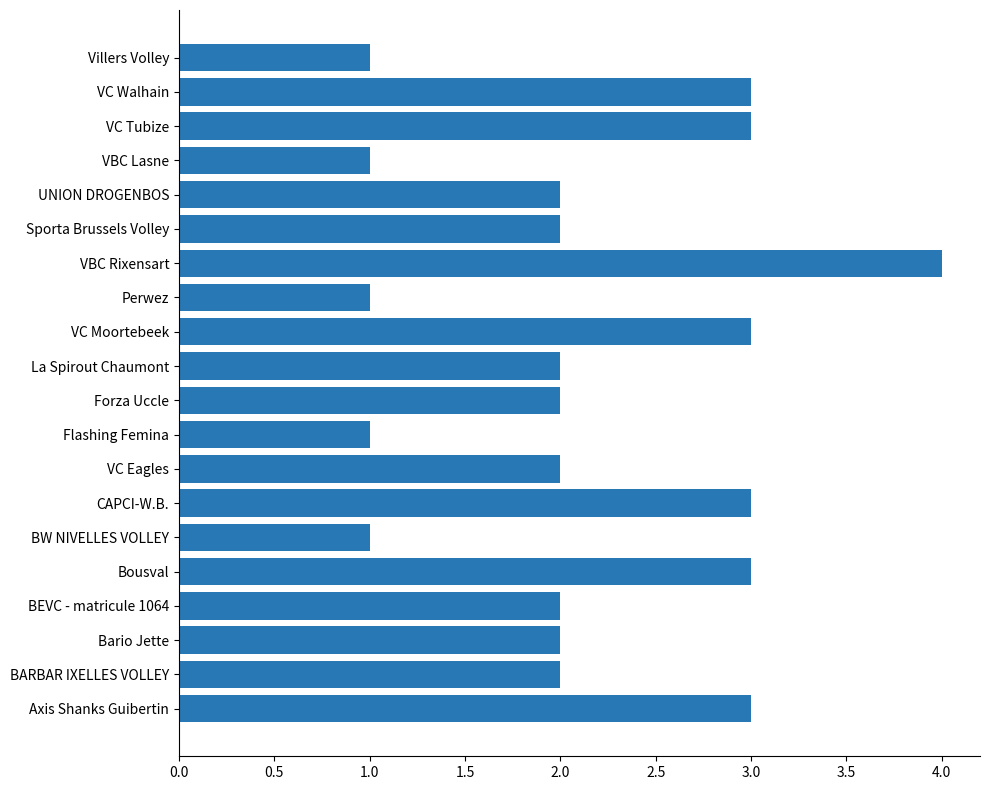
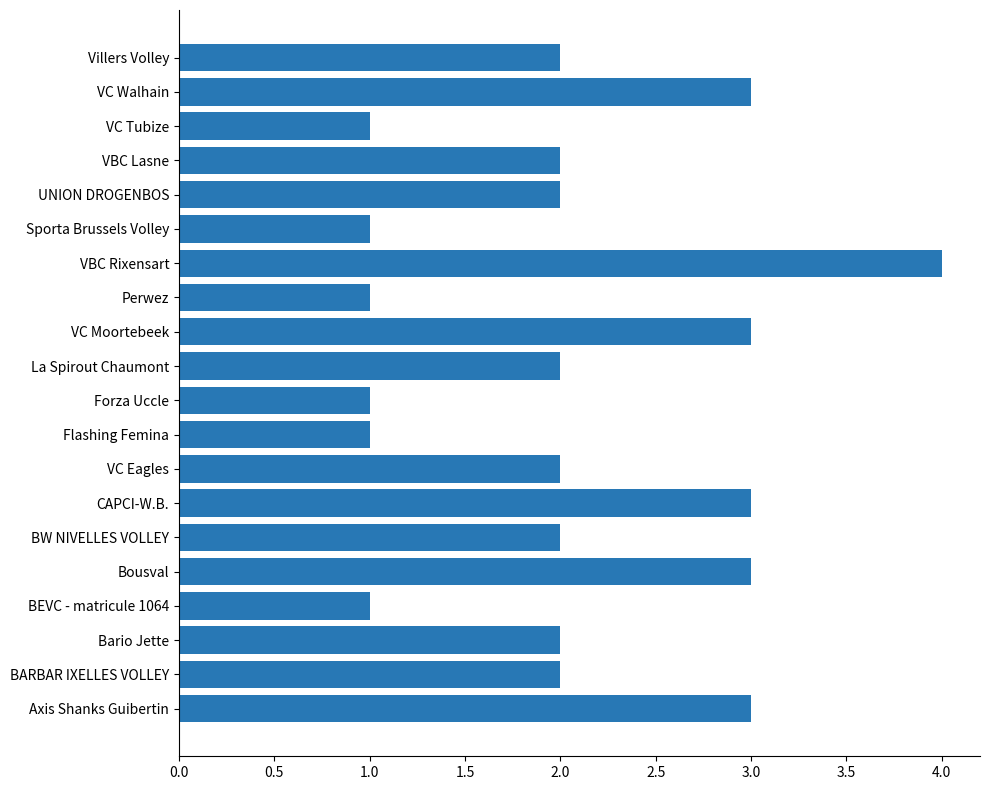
  {
-   "Villers Volley": 1,
+   "Villers Volley": 2,
    "VC Walhain": 3,
-   "VC Tubize": 3,
-   "VBC Lasne": 1,
+   "VC Tubize": 1,
+   "VBC Lasne": 2,
    "UNION DROGENBOS": 2,
-   "Sporta Brussels Volley": 2,
+   "Sporta Brussels Volley": 1,
    "VBC Rixensart": 4,
    "Perwez": 1,
    "VC Moortebeek": 3,
    "La Spirout Chaumont": 2,
-   "Forza Uccle": 2,
+   "Forza Uccle": 1,
    "Flashing Femina": 1,
    "VC Eagles": 2,
    "CAPCI-W.B.": 3,
-   "BW NIVELLES VOLLEY": 1,
+   "BW NIVELLES VOLLEY": 2,
    "Bousval": 3,
-   "BEVC - matricule 1064": 2,
+   "BEVC - matricule 1064": 1,
    "Bario Jette": 2,
    "BARBAR IXELLES VOLLEY": 2,
    "Axis Shanks Guibertin": 3
  }
